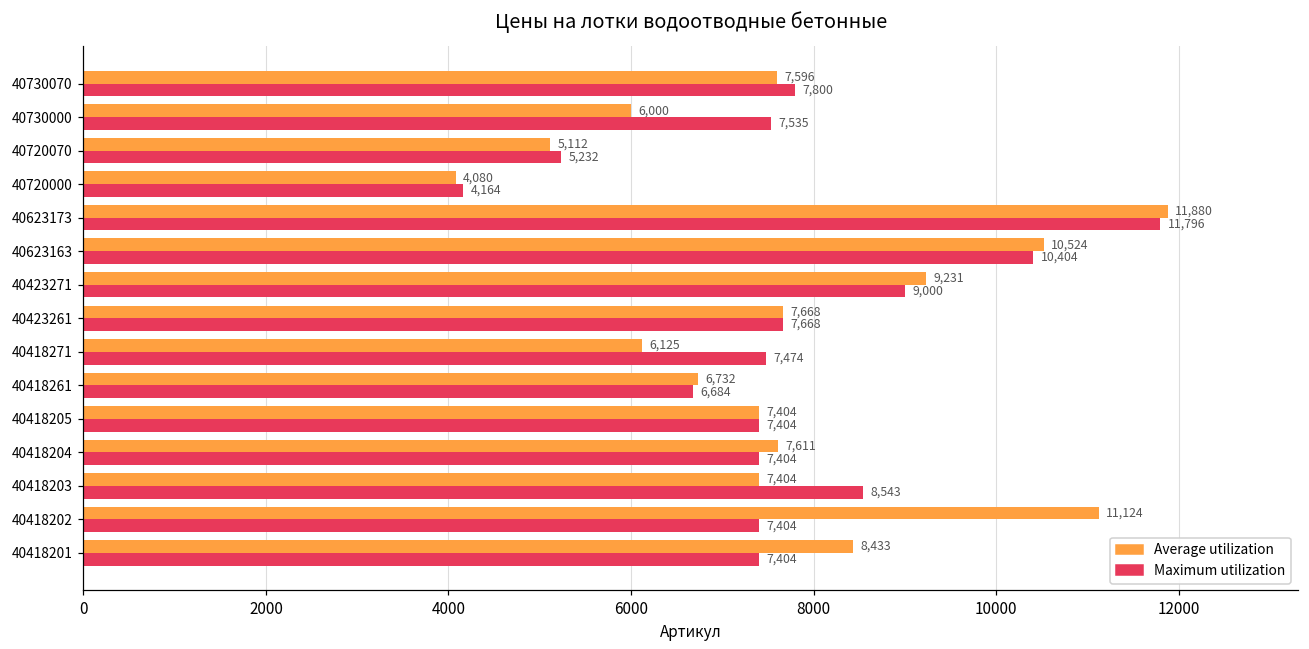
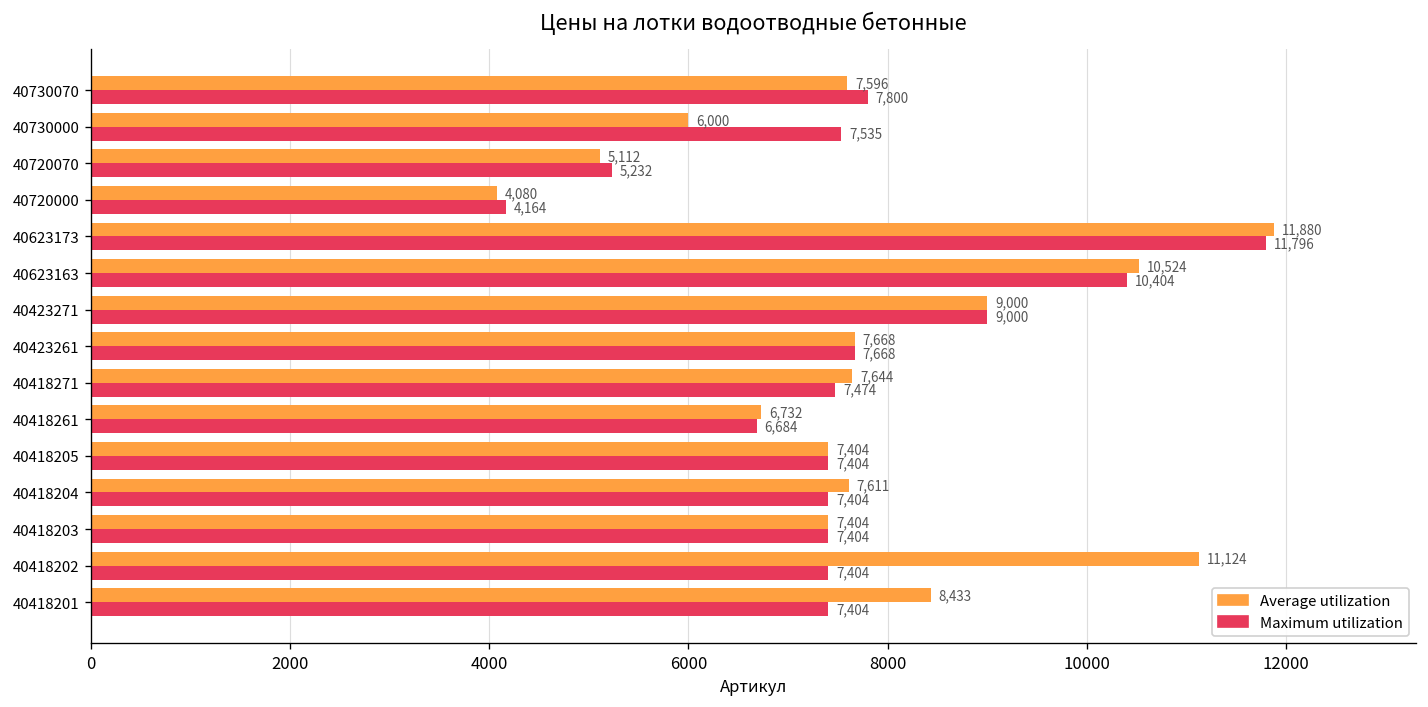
  {
    "Average utilization": {
      "40730070": "7,596",
      "40730000": "6,000",
      "40720070": "5,112",
      "40720000": "4,080",
      "40623173": "11,880",
      "40623163": "10,524",
-     "40423271": "9,231",
+     "40423271": "9,000",
      "40423261": "7,668",
-     "40418271": "6,125",
+     "40418271": "7,644",
      "40418261": "6,732",
      "40418205": "7,404",
      "40418204": "7,611",
      "40418203": "7,404",
      "40418202": "11,124",
      "40418201": "8,433"
    },
    "Maximum utilization": {
      "40730070": "7,800",
      "40730000": "7,535",
      "40720070": "5,232",
      "40720000": "4,164",
      "40623173": "11,796",
      "40623163": "10,404",
      "40423271": "9,000",
      "40423261": "7,668",
      "40418271": "7,474",
      "40418261": "6,684",
      "40418205": "7,404",
      "40418204": "7,404",
-     "40418203": "8,543",
+     "40418203": "7,404",
      "40418202": "7,404",
      "40418201": "7,404"
    }
  }
